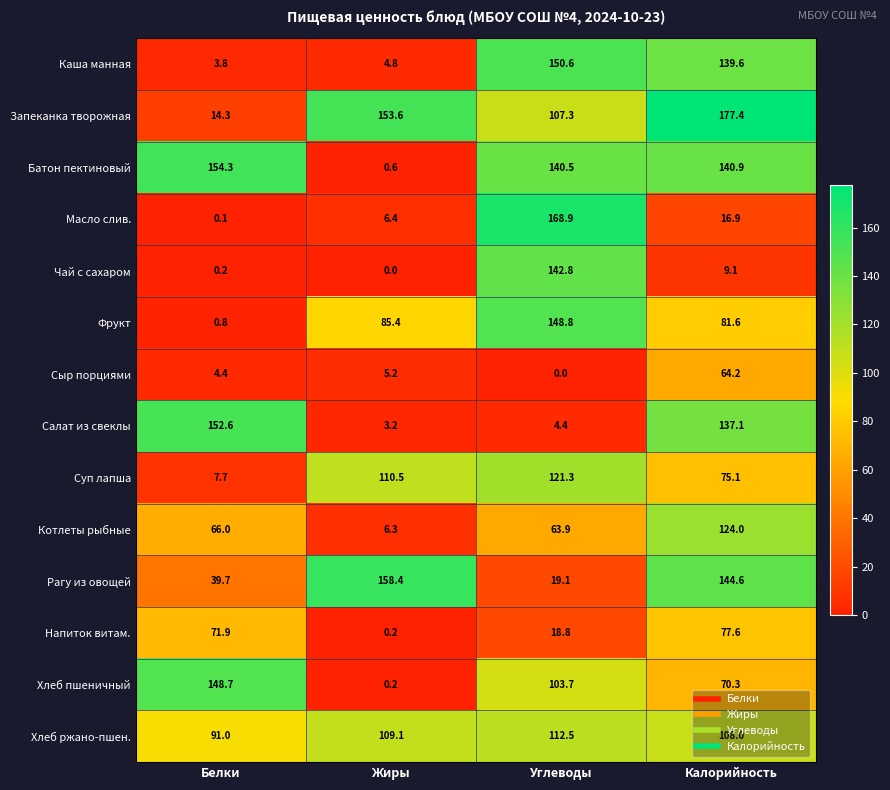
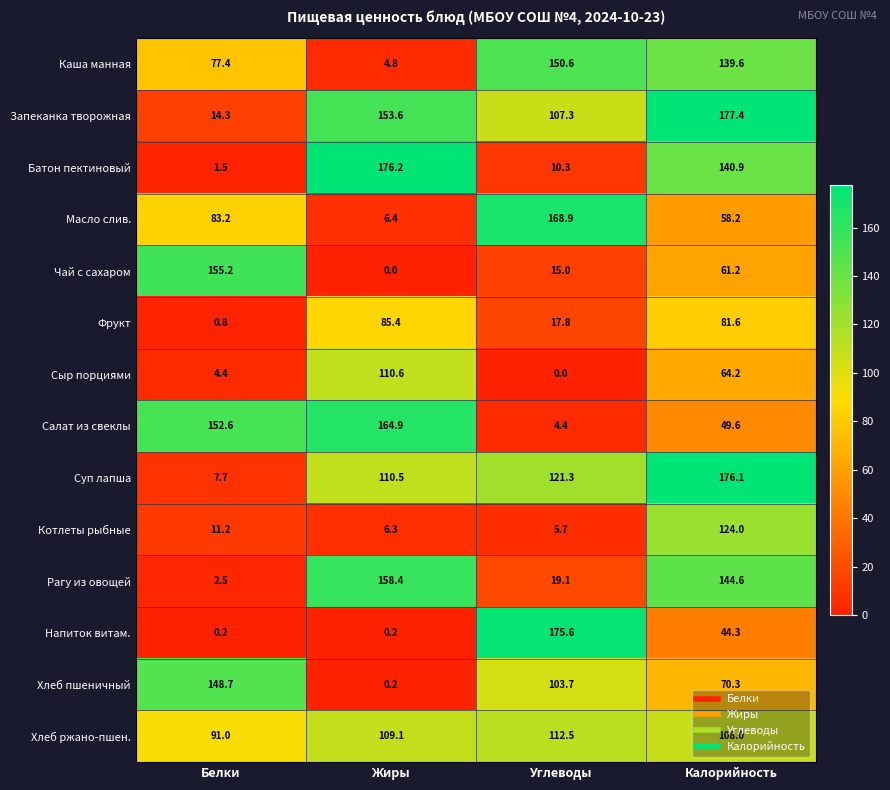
  {
    "Каша манная": {
-     "Белки": 3.8,
+     "Белки": 77.4,
      "Жиры": 4.8,
      "Углеводы": 150.6,
      "Калорийность": 139.6
    },
    "Запеканка творожная": {
      "Белки": 14.3,
      "Жиры": 153.6,
      "Углеводы": 107.3,
      "Калорийность": 177.4
    },
    "Батон пектиновый": {
-     "Белки": 154.3,
-     "Жиры": 0.6,
-     "Углеводы": 140.5,
+     "Белки": 1.5,
+     "Жиры": 176.2,
+     "Углеводы": 10.3,
      "Калорийность": 140.9
    },
    "Масло слив.": {
-     "Белки": 0.1,
+     "Белки": 83.2,
      "Жиры": 6.4,
      "Углеводы": 168.9,
-     "Калорийность": 16.9
+     "Калорийность": 58.2
    },
    "Чай с сахаром": {
-     "Белки": 0.2,
+     "Белки": 155.2,
      "Жиры": 0.0,
-     "Углеводы": 142.8,
-     "Калорийность": 9.1
+     "Углеводы": 15.0,
+     "Калорийность": 61.2
    },
    "Фрукт": {
      "Белки": 0.8,
      "Жиры": 85.4,
-     "Углеводы": 148.8,
+     "Углеводы": 17.8,
      "Калорийность": 81.6
    },
    "Сыр порциями": {
      "Белки": 4.4,
-     "Жиры": 5.2,
+     "Жиры": 110.6,
      "Углеводы": 0.0,
      "Калорийность": 64.2
    },
    "Салат из свеклы": {
      "Белки": 152.6,
-     "Жиры": 3.2,
+     "Жиры": 164.9,
      "Углеводы": 4.4,
-     "Калорийность": 137.1
+     "Калорийность": 49.6
    },
    "Суп лапша": {
      "Белки": 7.7,
      "Жиры": 110.5,
      "Углеводы": 121.3,
-     "Калорийность": 75.1
+     "Калорийность": 176.1
    },
    "Котлеты рыбные": {
-     "Белки": 66.0,
+     "Белки": 11.2,
      "Жиры": 6.3,
-     "Углеводы": 63.9,
+     "Углеводы": 5.7,
      "Калорийность": 124.0
    },
    "Рагу из овощей": {
-     "Белки": 39.7,
+     "Белки": 2.5,
      "Жиры": 158.4,
      "Углеводы": 19.1,
      "Калорийность": 144.6
    },
    "Напиток витам.": {
-     "Белки": 71.9,
+     "Белки": 0.2,
      "Жиры": 0.2,
-     "Углеводы": 18.8,
-     "Калорийность": 77.6
+     "Углеводы": 175.6,
+     "Калорийность": 44.3
    },
    "Хлеб пшеничный": {
      "Белки": 148.7,
      "Жиры": 0.2,
      "Углеводы": 103.7,
      "Калорийность": 70.3
    },
    "Хлеб ржано-пшен.": {
      "Белки": 91.0,
      "Жиры": 109.1,
      "Углеводы": 112.5
    }
  }
